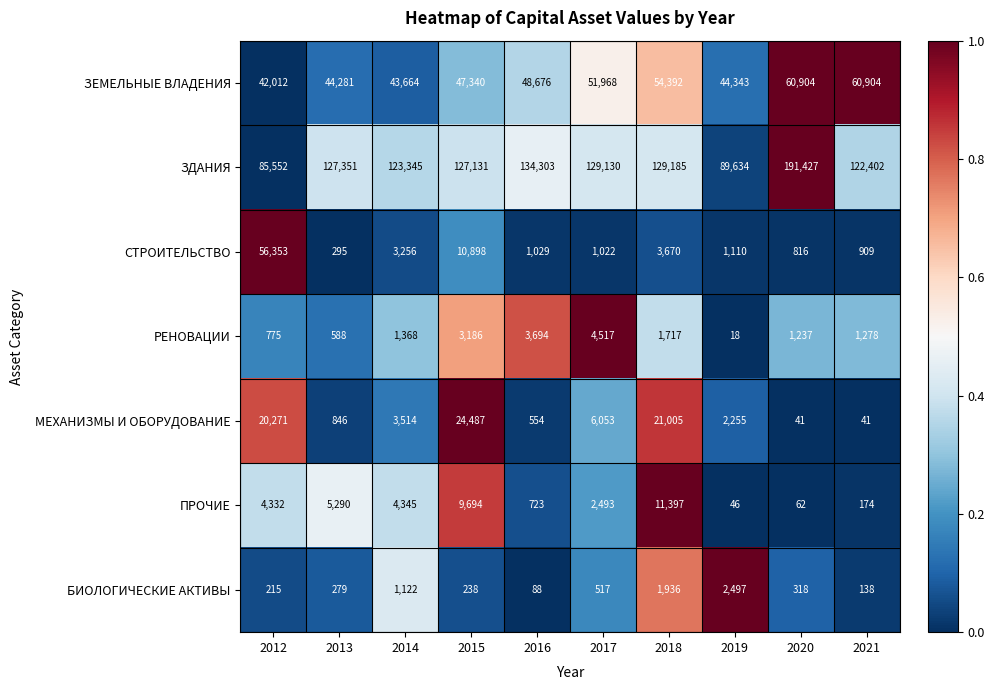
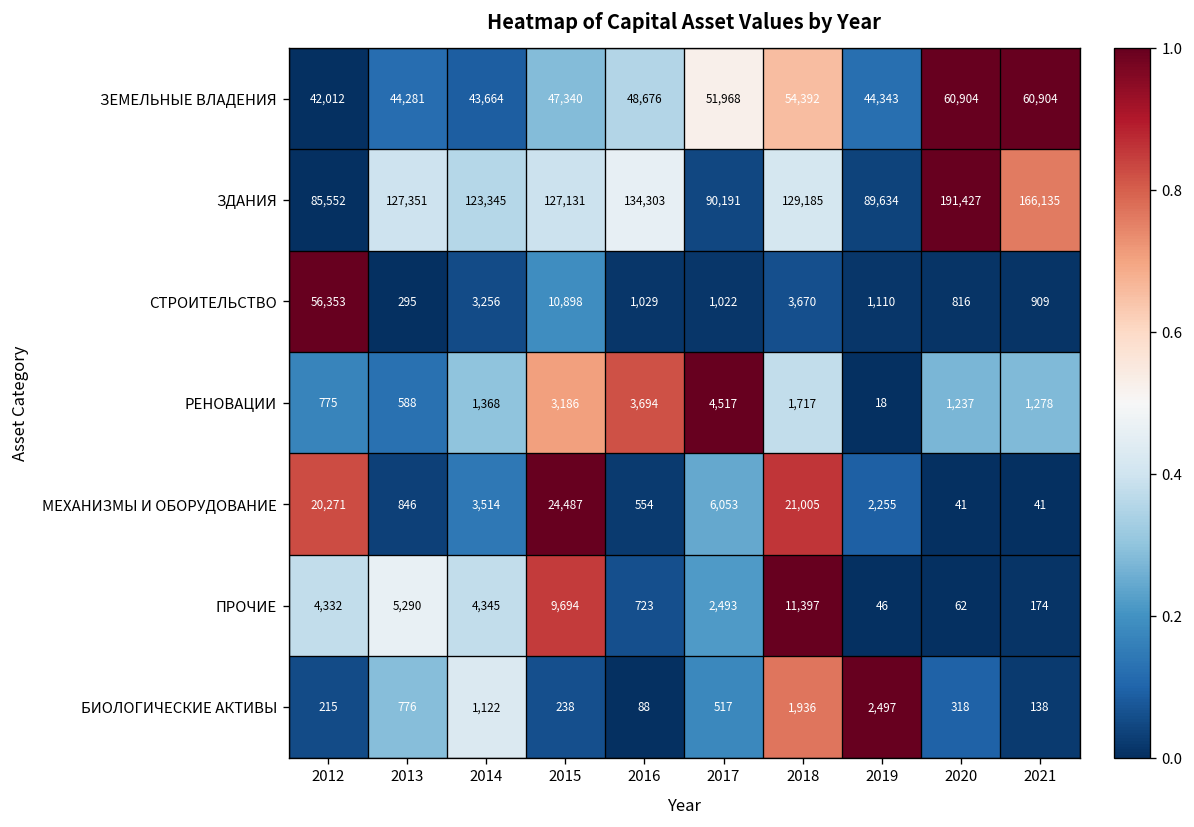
  {
    "ЗЕМЕЛЬНЫЕ ВЛАДЕНИЯ": {
      "2012": "42,012",
      "2013": "44,281",
      "2014": "43,664",
      "2015": "47,340",
      "2016": "48,676",
      "2017": "51,968",
      "2018": "54,392",
      "2019": "44,343",
      "2020": "60,904",
      "2021": "60,904"
    },
    "ЗДАНИЯ": {
      "2012": "85,552",
      "2013": "127,351",
      "2014": "123,345",
      "2015": "127,131",
      "2016": "134,303",
-     "2017": "129,130",
+     "2017": "90,191",
      "2018": "129,185",
      "2019": "89,634",
      "2020": "191,427",
-     "2021": "122,402"
+     "2021": "166,135"
    },
    "СТРОИТЕЛЬСТВО": {
      "2012": "56,353",
      "2013": "295",
      "2014": "3,256",
      "2015": "10,898",
      "2016": "1,029",
      "2017": "1,022",
      "2018": "3,670",
      "2019": "1,110",
      "2020": "816",
      "2021": "909"
    },
    "РЕНОВАЦИИ": {
      "2012": "775",
      "2013": "588",
      "2014": "1,368",
      "2015": "3,186",
      "2016": "3,694",
      "2017": "4,517",
      "2018": "1,717",
      "2019": "18",
      "2020": "1,237",
      "2021": "1,278"
    },
    "МЕХАНИЗМЫ И ОБОРУДОВАНИЕ": {
      "2012": "20,271",
      "2013": "846",
      "2014": "3,514",
      "2015": "24,487",
      "2016": "554",
      "2017": "6,053",
      "2018": "21,005",
      "2019": "2,255",
      "2020": "41",
      "2021": "41"
    },
    "ПРОЧИЕ": {
      "2012": "4,332",
      "2013": "5,290",
      "2014": "4,345",
      "2015": "9,694",
      "2016": "723",
      "2017": "2,493",
      "2018": "11,397",
      "2019": "46",
      "2020": "62",
      "2021": "174"
    },
    "БИОЛОГИЧЕСКИЕ АКТИВЫ": {
      "2012": "215",
-     "2013": "279",
+     "2013": "776",
      "2014": "1,122",
      "2015": "238",
      "2016": "88",
      "2017": "517",
      "2018": "1,936",
      "2019": "2,497",
      "2020": "318",
      "2021": "138"
    }
  }
